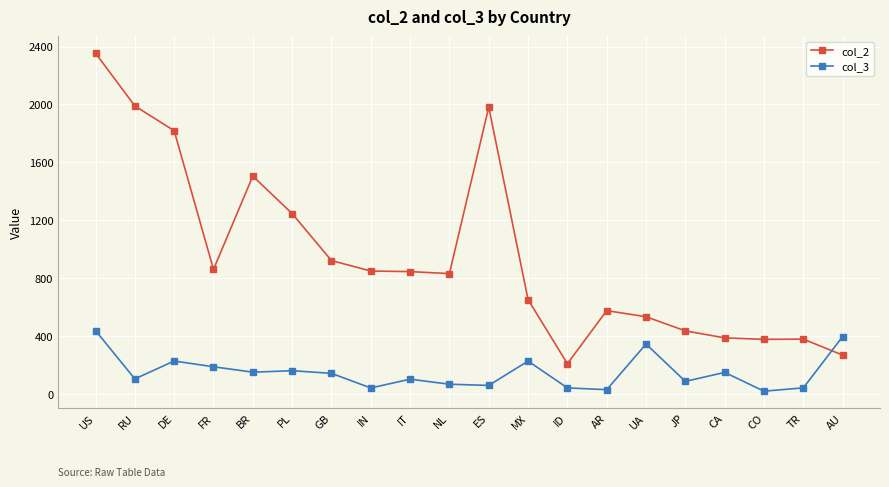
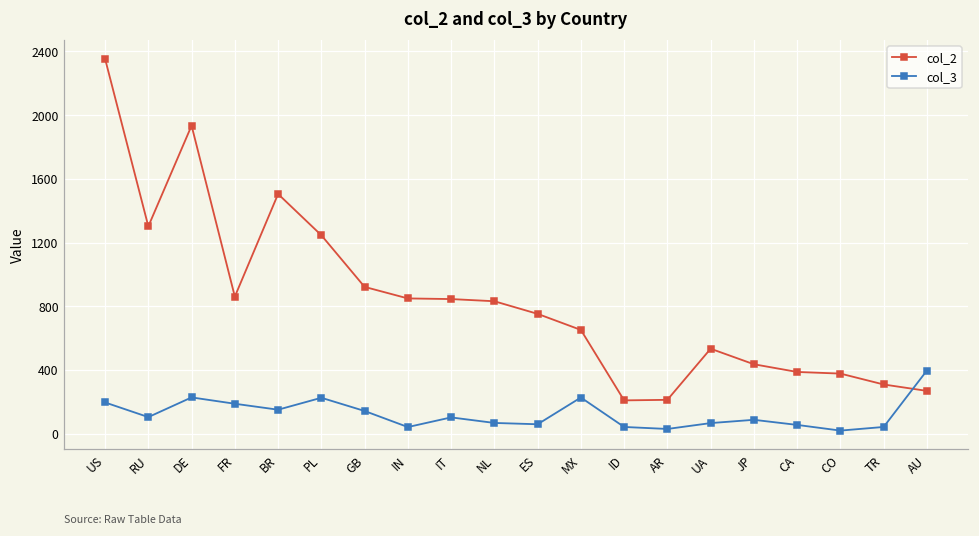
  {
    "col_2": {
      "US": 2350,
-     "RU": 1990,
-     "DE": 1820,
+     "RU": 1300,
+     "DE": 1930,
      "FR": 860,
      "BR": 1510,
      "PL": 1250,
      "GB": 920,
      "IN": 850,
      "IT": 850,
      "NL": 830,
-     "ES": 1980,
+     "ES": 750,
      "MX": 650,
      "ID": 210,
-     "AR": 580,
+     "AR": 210,
      "UA": 530,
      "JP": 440,
      "CA": 390,
      "CO": 380,
-     "TR": 380,
+     "TR": 310,
      "AU": 270
    },
    "col_3": {
-     "US": 440,
+     "US": 200,
      "RU": 100,
      "DE": 230,
      "FR": 190,
      "BR": 150,
-     "PL": 160,
+     "PL": 230,
      "GB": 140,
      "IN": 40,
      "IT": 100,
      "NL": 70,
      "ES": 60,
      "MX": 230,
      "ID": 40,
      "AR": 30,
-     "UA": 350,
+     "UA": 70,
      "JP": 90,
-     "CA": 150,
+     "CA": 60,
      "CO": 20,
      "TR": 40,
      "AU": 400
    }
  }
